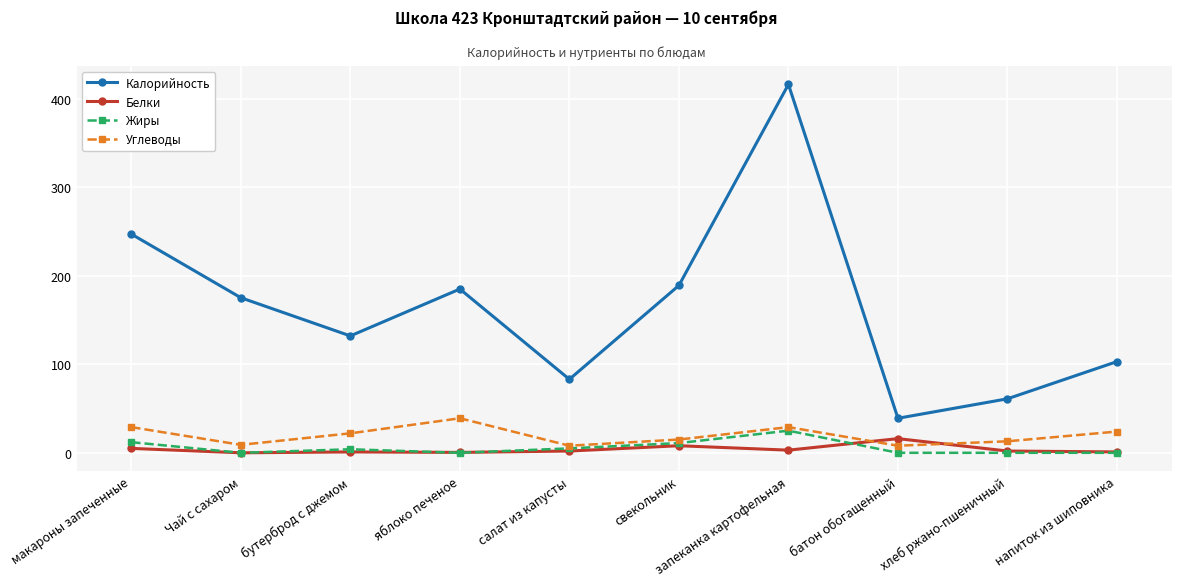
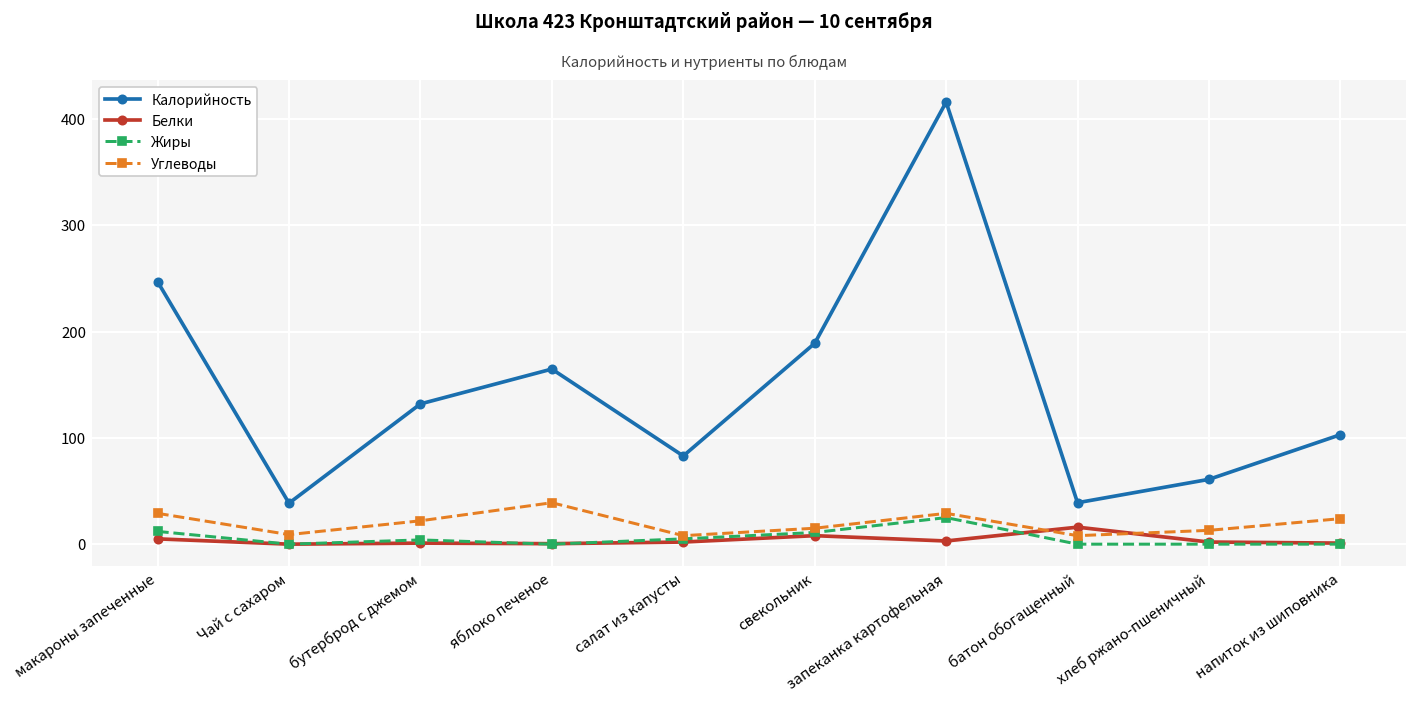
  {
    "Калорийность": {
      "макароны запеченные": 250,
-     "Чай с сахаром": 180,
+     "Чай с сахаром": 40,
      "бутерброд с джемом": 130,
-     "яблоко печеное": 180,
+     "яблоко печеное": 160,
      "салат из капусты": 80,
      "свекольник": 190,
      "запеканка картофельная": 420,
      "батон обогащенный": 40,
      "хлеб ржано-пшеничный": 60,
      "напиток из шиповника": 100
    },
    "Белки": {
      "макароны запеченные": 10,
      "бутерброд с джемом": 0,
      "салат из капусты": 0,
      "свекольник": 10,
      "запеканка картофельная": 0,
      "батон обогащенный": 20
    },
    "Жиры": {
      "макароны запеченные": 10,
      "бутерброд с джемом": 0,
      "салат из капусты": 10,
      "свекольник": 10,
      "запеканка картофельная": 30,
      "батон обогащенный": 0
    },
    "Углеводы": {
      "макароны запеченные": 30,
      "Чай с сахаром": 10,
      "бутерброд с джемом": 20,
      "яблоко печеное": 40,
      "салат из капусты": 10,
      "свекольник": 20,
      "запеканка картофельная": 30,
      "батон обогащенный": 10,
      "хлеб ржано-пшеничный": 10,
      "напиток из шиповника": 20
    }
  }
